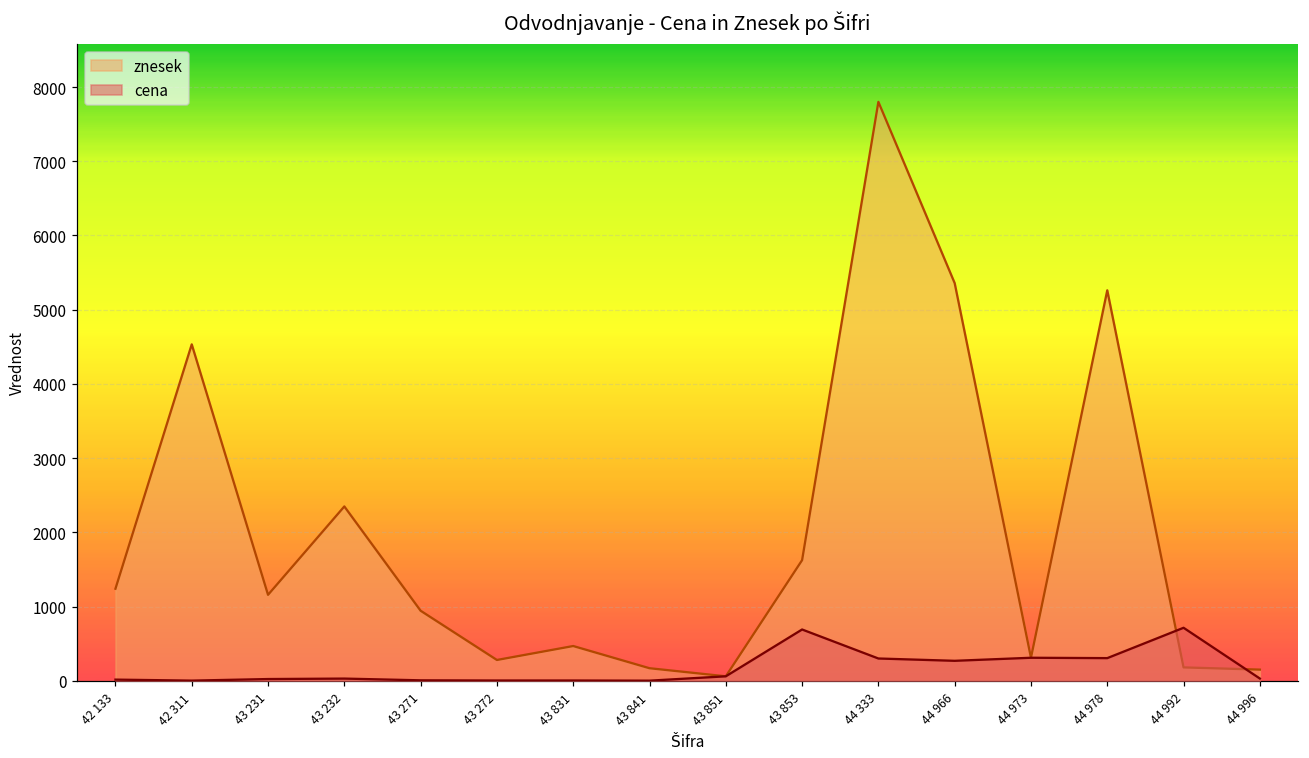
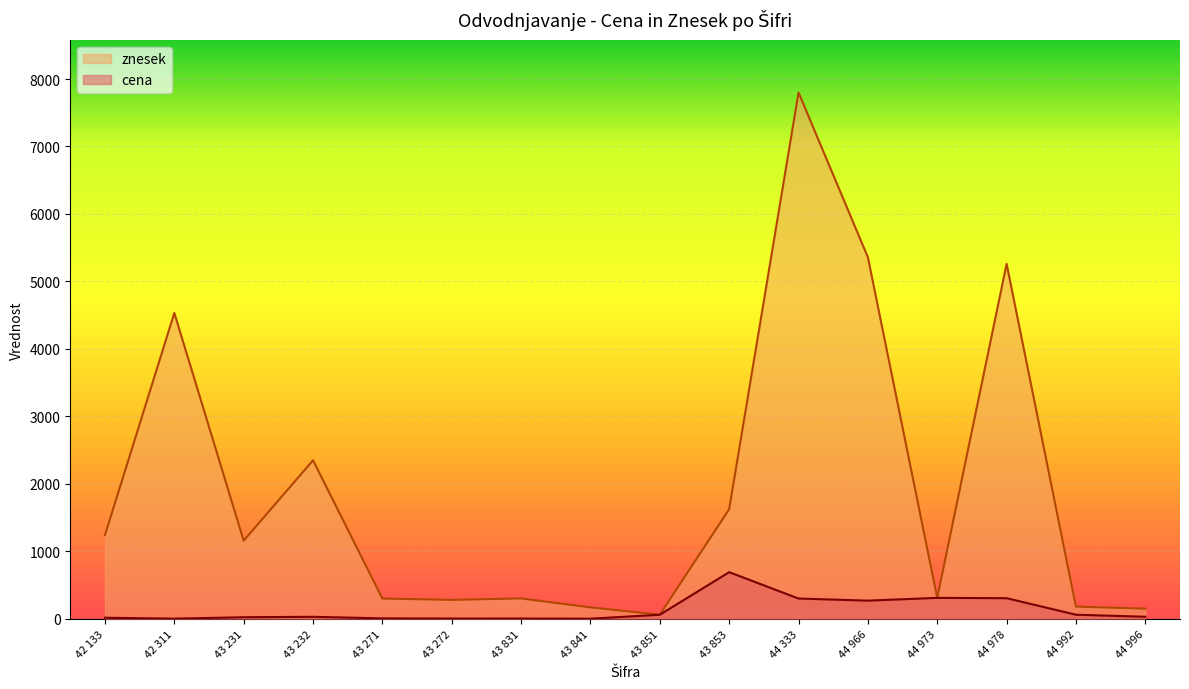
  {
    "znesek": {
      "42 133": 1200,
      "42 311": 4500,
      "43 231": 1200,
      "43 232": 2300,
-     "43 271": 900,
+     "43 271": 300,
      "43 272": 300,
-     "43 831": 500,
+     "43 831": 300,
      "43 841": 200,
      "43 853": 1600,
      "44 333": 7800,
      "44 966": 5400,
      "44 978": 5300,
      "44 992": 200,
      "44 996": 200
    },
    "cena": {
      "42 133": 0,
      "42 311": 0,
      "43 231": 0,
      "43 232": 0,
      "43 271": 0,
      "43 272": 0,
      "43 831": 0,
      "43 841": 0,
      "43 853": 700,
      "44 333": 300,
      "44 966": 300,
      "44 978": 300,
-     "44 992": 700,
+     "44 992": 100,
      "44 996": 0
    }
  }
